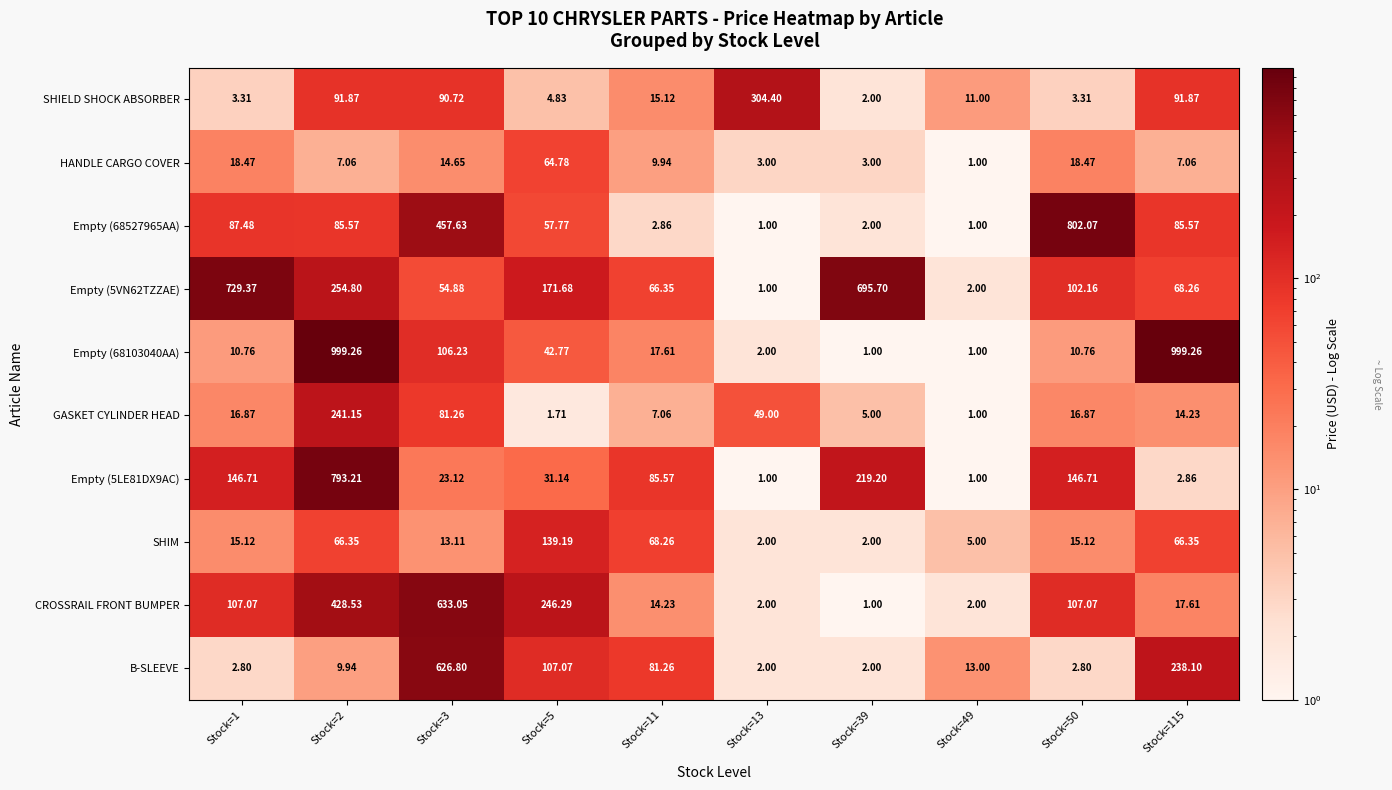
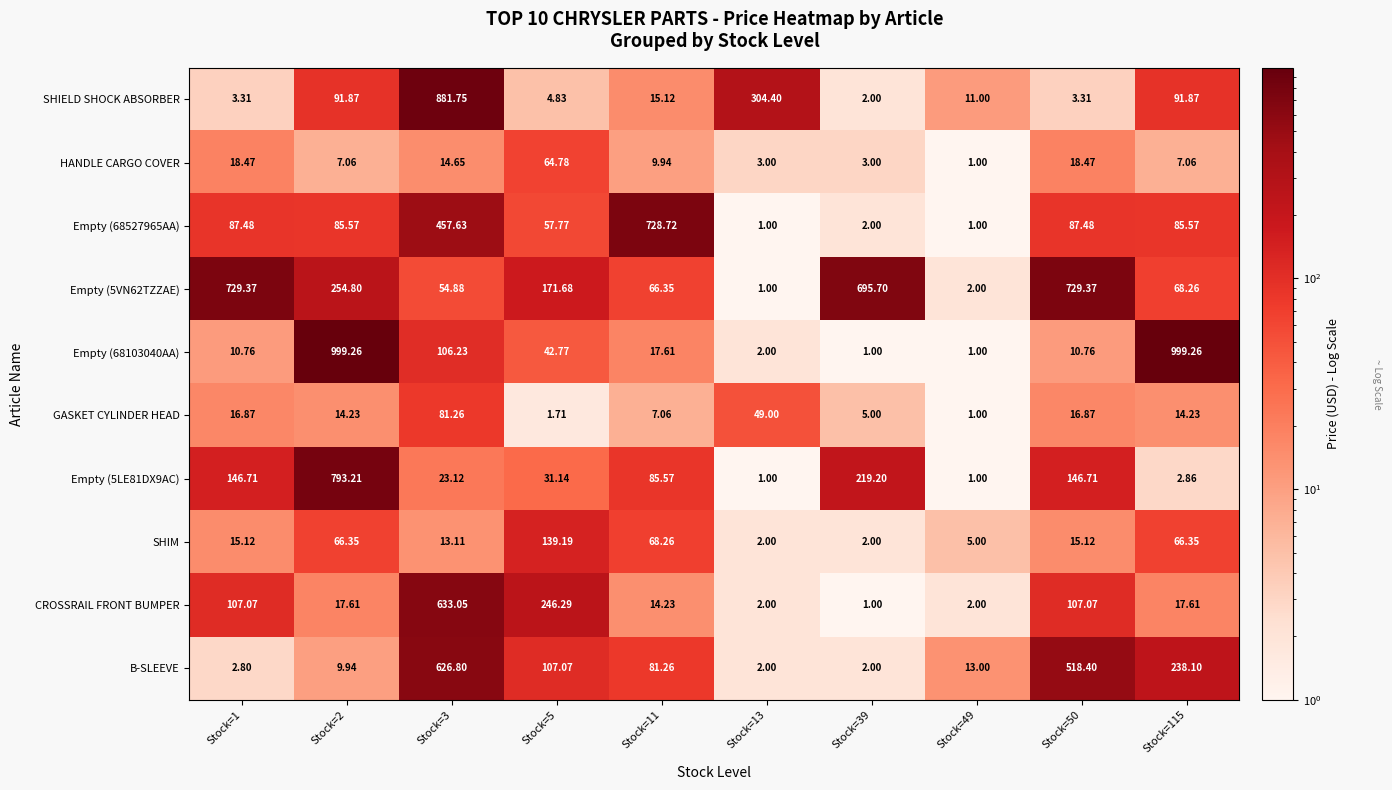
  {
    "SHIELD SHOCK ABSORBER": {
      "Stock=1": 3.31,
      "Stock=2": 91.87,
-     "Stock=3": 90.72,
+     "Stock=3": 881.75,
      "Stock=5": 4.83,
      "Stock=11": 15.12,
      "Stock=13": 304.40,
      "Stock=39": 2.00,
      "Stock=49": 11.00,
      "Stock=50": 3.31,
      "Stock=115": 91.87
    },
    "HANDLE CARGO COVER": {
      "Stock=1": 18.47,
      "Stock=2": 7.06,
      "Stock=3": 14.65,
      "Stock=5": 64.78,
      "Stock=11": 9.94,
      "Stock=13": 3.00,
      "Stock=39": 3.00,
      "Stock=49": 1.00,
      "Stock=50": 18.47,
      "Stock=115": 7.06
    },
    "Empty (68527965AA)": {
      "Stock=1": 87.48,
      "Stock=2": 85.57,
      "Stock=3": 457.63,
      "Stock=5": 57.77,
-     "Stock=11": 2.86,
+     "Stock=11": 728.72,
      "Stock=13": 1.00,
      "Stock=39": 2.00,
      "Stock=49": 1.00,
-     "Stock=50": 802.07,
+     "Stock=50": 87.48,
      "Stock=115": 85.57
    },
    "Empty (5VN62TZZAE)": {
      "Stock=1": 729.37,
      "Stock=2": 254.80,
      "Stock=3": 54.88,
      "Stock=5": 171.68,
      "Stock=11": 66.35,
      "Stock=13": 1.00,
      "Stock=39": 695.70,
      "Stock=49": 2.00,
-     "Stock=50": 102.16,
+     "Stock=50": 729.37,
      "Stock=115": 68.26
    },
    "Empty (68103040AA)": {
      "Stock=1": 10.76,
      "Stock=2": 999.26,
      "Stock=3": 106.23,
      "Stock=5": 42.77,
      "Stock=11": 17.61,
      "Stock=13": 2.00,
      "Stock=39": 1.00,
      "Stock=49": 1.00,
      "Stock=50": 10.76,
      "Stock=115": 999.26
    },
    "GASKET CYLINDER HEAD": {
      "Stock=1": 16.87,
-     "Stock=2": 241.15,
+     "Stock=2": 14.23,
      "Stock=3": 81.26,
      "Stock=5": 1.71,
      "Stock=11": 7.06,
      "Stock=13": 49.00,
      "Stock=39": 5.00,
      "Stock=49": 1.00,
      "Stock=50": 16.87,
      "Stock=115": 14.23
    },
    "Empty (5LE81DX9AC)": {
      "Stock=1": 146.71,
      "Stock=2": 793.21,
      "Stock=3": 23.12,
      "Stock=5": 31.14,
      "Stock=11": 85.57,
      "Stock=13": 1.00,
      "Stock=39": 219.20,
      "Stock=49": 1.00,
      "Stock=50": 146.71,
      "Stock=115": 2.86
    },
    "SHIM": {
      "Stock=1": 15.12,
      "Stock=2": 66.35,
      "Stock=3": 13.11,
      "Stock=5": 139.19,
      "Stock=11": 68.26,
      "Stock=13": 2.00,
      "Stock=39": 2.00,
      "Stock=49": 5.00,
      "Stock=50": 15.12,
      "Stock=115": 66.35
    },
    "CROSSRAIL FRONT BUMPER": {
      "Stock=1": 107.07,
-     "Stock=2": 428.53,
+     "Stock=2": 17.61,
      "Stock=3": 633.05,
      "Stock=5": 246.29,
      "Stock=11": 14.23,
      "Stock=13": 2.00,
      "Stock=39": 1.00,
      "Stock=49": 2.00,
      "Stock=50": 107.07,
      "Stock=115": 17.61
    },
    "B-SLEEVE": {
      "Stock=1": 2.80,
      "Stock=2": 9.94,
      "Stock=3": 626.80,
      "Stock=5": 107.07,
      "Stock=11": 81.26,
      "Stock=13": 2.00,
      "Stock=39": 2.00,
      "Stock=49": 13.00,
-     "Stock=50": 2.80,
+     "Stock=50": 518.40,
      "Stock=115": 238.10
    }
  }
